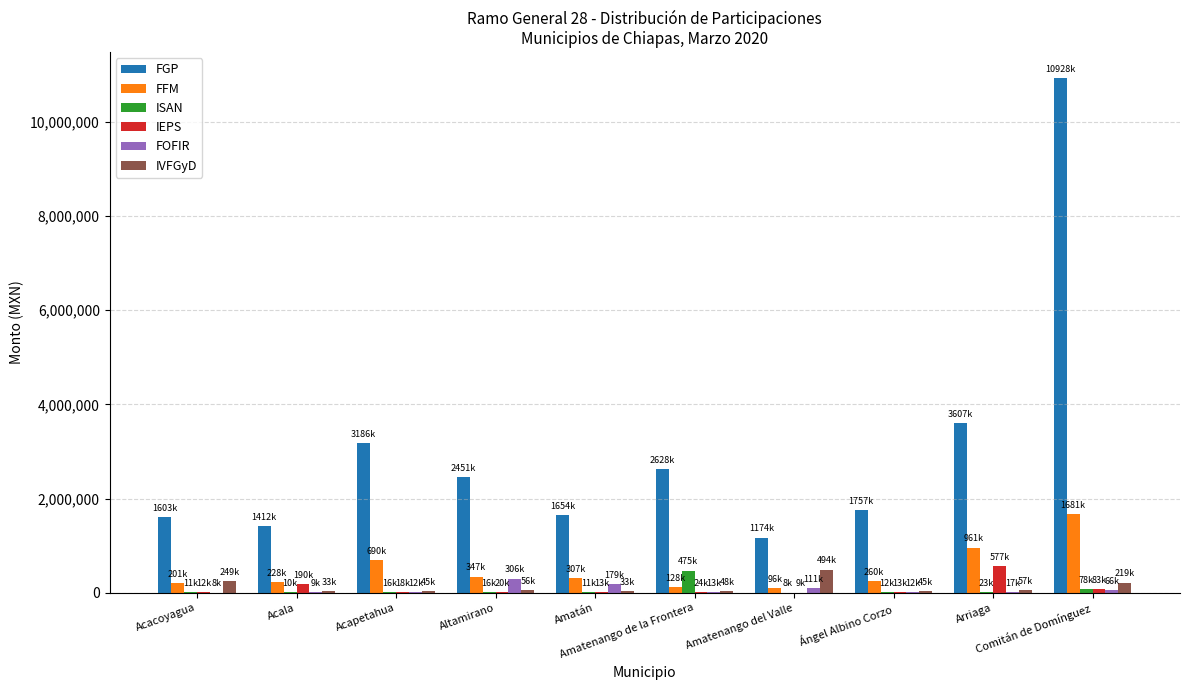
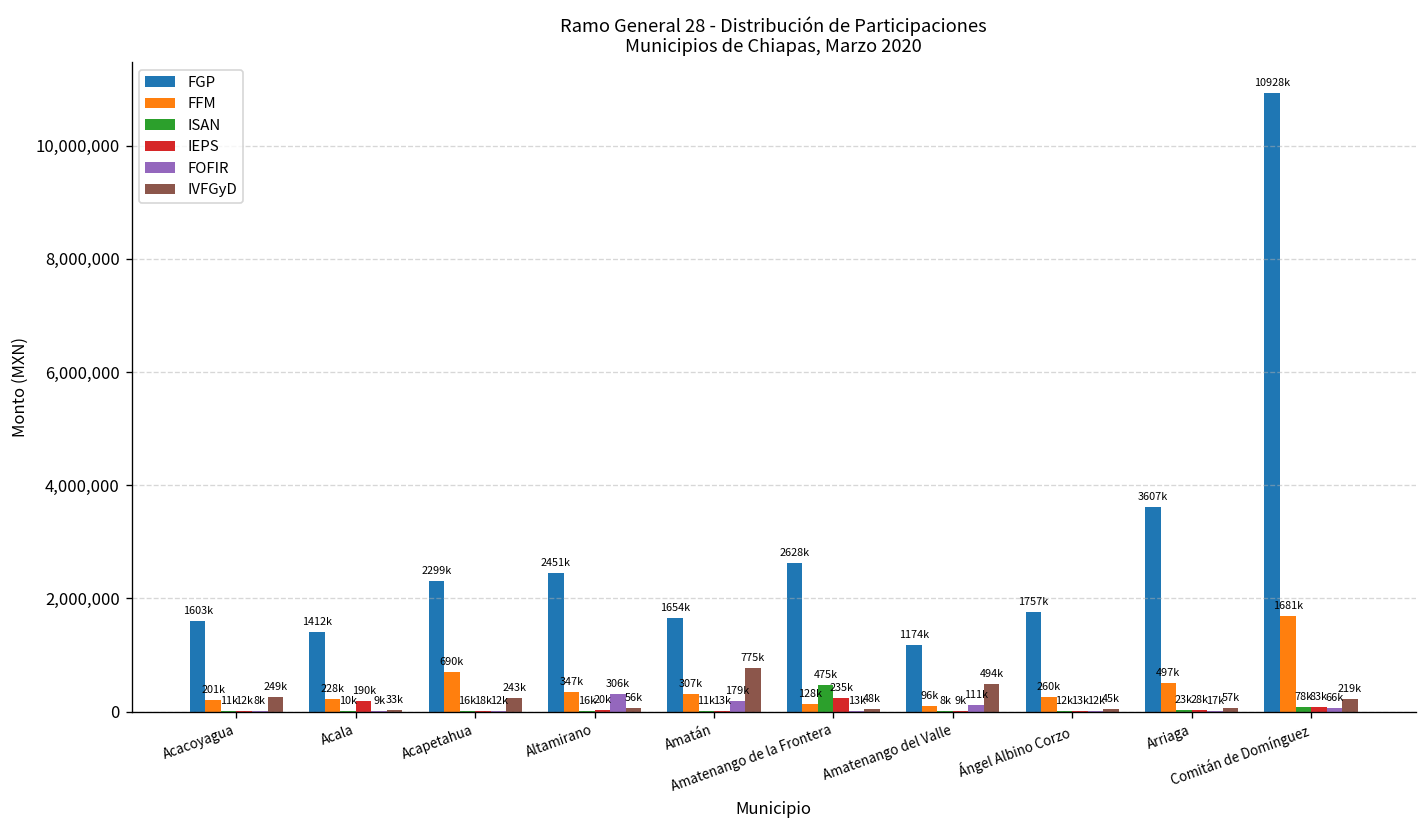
  {
    "FGP": {
      "Acacoyagua": "1603k",
      "Acala": "1412k",
-     "Acapetahua": "3186k",
+     "Acapetahua": "2299k",
      "Altamirano": "2451k",
      "Amatán": "1654k",
      "Amatenango de la Frontera": "2628k",
      "Amatenango del Valle": "1174k",
      "Ángel Albino Corzo": "1757k",
      "Arriaga": "3607k",
      "Comitán de Domínguez": "10928k"
    },
    "FFM": {
      "Acacoyagua": "201k",
      "Acala": "228k",
      "Acapetahua": "690k",
      "Altamirano": "347k",
      "Amatán": "307k",
      "Amatenango de la Frontera": "128k",
      "Amatenango del Valle": "96k",
      "Ángel Albino Corzo": "260k",
-     "Arriaga": "961k",
+     "Arriaga": "497k",
      "Comitán de Domínguez": "1681k"
    },
    "ISAN": {
      "Acacoyagua": "11k",
      "Acala": "10k",
      "Acapetahua": "16k",
      "Altamirano": "16k",
      "Amatán": "11k",
      "Amatenango de la Frontera": "475k",
      "Amatenango del Valle": "8k",
      "Ángel Albino Corzo": "12k",
      "Arriaga": "23k",
      "Comitán de Domínguez": "78k"
    },
    "IEPS": {
      "Acacoyagua": "12k",
      "Acala": "190k",
      "Acapetahua": "18k",
      "Altamirano": "20k",
      "Amatán": "13k",
-     "Amatenango de la Frontera": "24k",
+     "Amatenango de la Frontera": "235k",
      "Amatenango del Valle": "9k",
      "Ángel Albino Corzo": "13k",
-     "Arriaga": "577k",
+     "Arriaga": "28k",
      "Comitán de Domínguez": "83k"
    },
    "FOFIR": {
      "Acacoyagua": "8k",
      "Acala": "9k",
      "Acapetahua": "12k",
      "Altamirano": "306k",
      "Amatán": "179k",
      "Amatenango de la Frontera": "13k",
      "Amatenango del Valle": "111k",
      "Ángel Albino Corzo": "12k",
      "Arriaga": "17k",
      "Comitán de Domínguez": "66k"
    },
    "IVFGyD": {
      "Acacoyagua": "249k",
      "Acala": "33k",
-     "Acapetahua": "45k",
+     "Acapetahua": "243k",
      "Altamirano": "56k",
-     "Amatán": "33k",
+     "Amatán": "775k",
      "Amatenango de la Frontera": "48k",
      "Amatenango del Valle": "494k",
      "Ángel Albino Corzo": "45k",
      "Arriaga": "57k",
      "Comitán de Domínguez": "219k"
    }
  }
